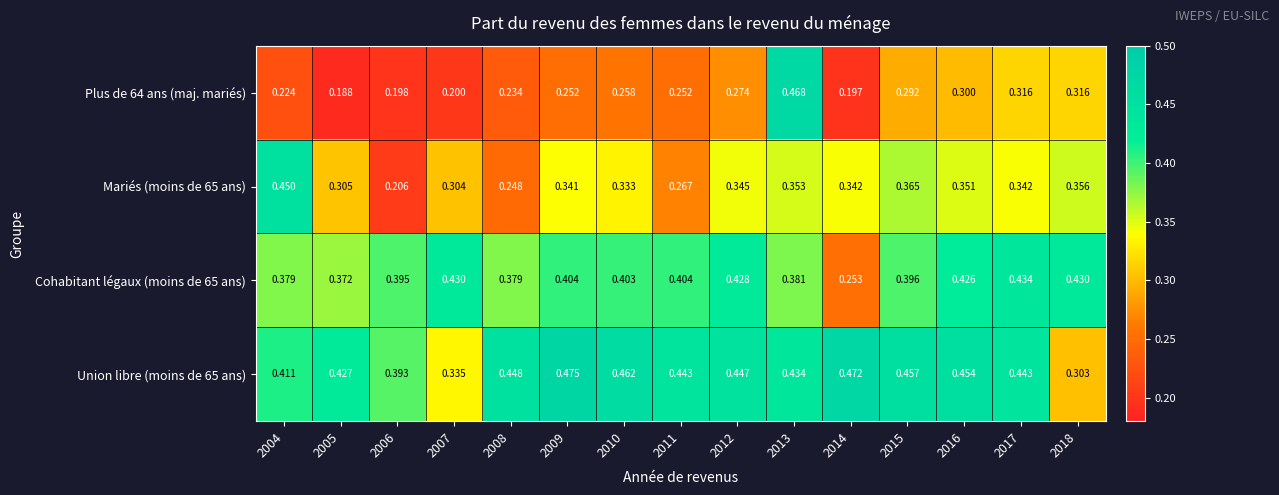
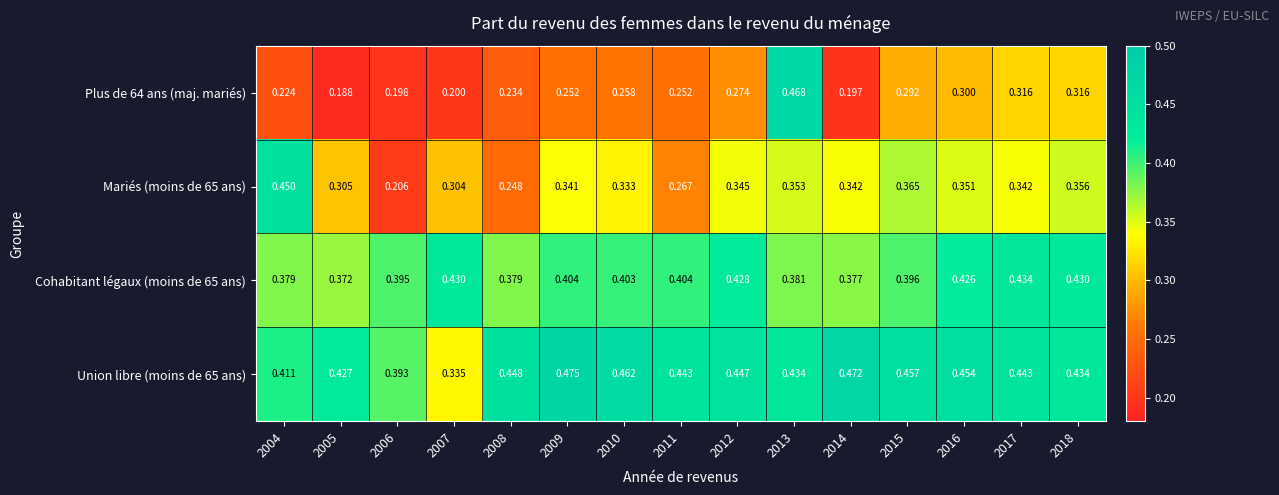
  {
    "Plus de 64 ans (maj. mariés)": {
      "2004": 0.224,
      "2005": 0.188,
      "2006": 0.198,
      "2007": 0.200,
      "2008": 0.234,
      "2009": 0.252,
      "2010": 0.258,
      "2011": 0.252,
      "2012": 0.274,
      "2013": 0.468,
      "2014": 0.197,
      "2015": 0.292,
      "2016": 0.300,
      "2017": 0.316,
      "2018": 0.316
    },
    "Mariés (moins de 65 ans)": {
      "2004": 0.450,
      "2005": 0.305,
      "2006": 0.206,
      "2007": 0.304,
      "2008": 0.248,
      "2009": 0.341,
      "2010": 0.333,
      "2011": 0.267,
      "2012": 0.345,
      "2013": 0.353,
      "2014": 0.342,
      "2015": 0.365,
      "2016": 0.351,
      "2017": 0.342,
      "2018": 0.356
    },
    "Cohabitant légaux (moins de 65 ans)": {
      "2004": 0.379,
      "2005": 0.372,
      "2006": 0.395,
      "2007": 0.430,
      "2008": 0.379,
      "2009": 0.404,
      "2010": 0.403,
      "2011": 0.404,
      "2012": 0.428,
      "2013": 0.381,
-     "2014": 0.253,
+     "2014": 0.377,
      "2015": 0.396,
      "2016": 0.426,
      "2017": 0.434,
      "2018": 0.430
    },
    "Union libre (moins de 65 ans)": {
      "2004": 0.411,
      "2005": 0.427,
      "2006": 0.393,
      "2007": 0.335,
      "2008": 0.448,
      "2009": 0.475,
      "2010": 0.462,
      "2011": 0.443,
      "2012": 0.447,
      "2013": 0.434,
      "2014": 0.472,
      "2015": 0.457,
      "2016": 0.454,
      "2017": 0.443,
-     "2018": 0.303
+     "2018": 0.434
    }
  }
